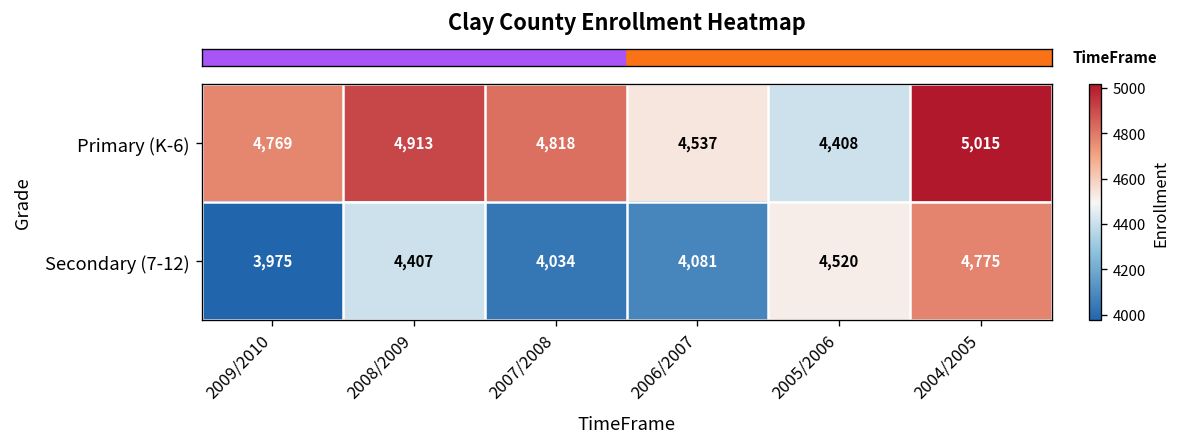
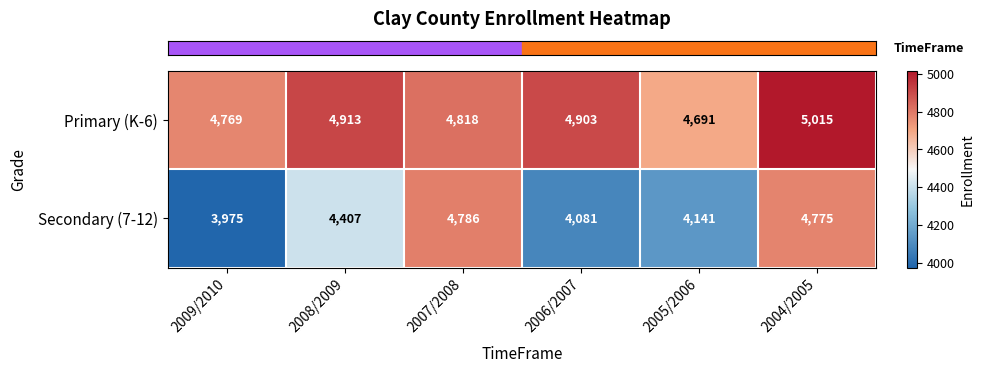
  {
    "Primary (K-6)": {
      "2009/2010": "4,769",
      "2008/2009": "4,913",
      "2007/2008": "4,818",
-     "2006/2007": "4,537",
-     "2005/2006": "4,408",
+     "2006/2007": "4,903",
+     "2005/2006": "4,691",
      "2004/2005": "5,015"
    },
    "Secondary (7-12)": {
      "2009/2010": "3,975",
      "2008/2009": "4,407",
-     "2007/2008": "4,034",
+     "2007/2008": "4,786",
      "2006/2007": "4,081",
-     "2005/2006": "4,520",
+     "2005/2006": "4,141",
      "2004/2005": "4,775"
    }
  }
